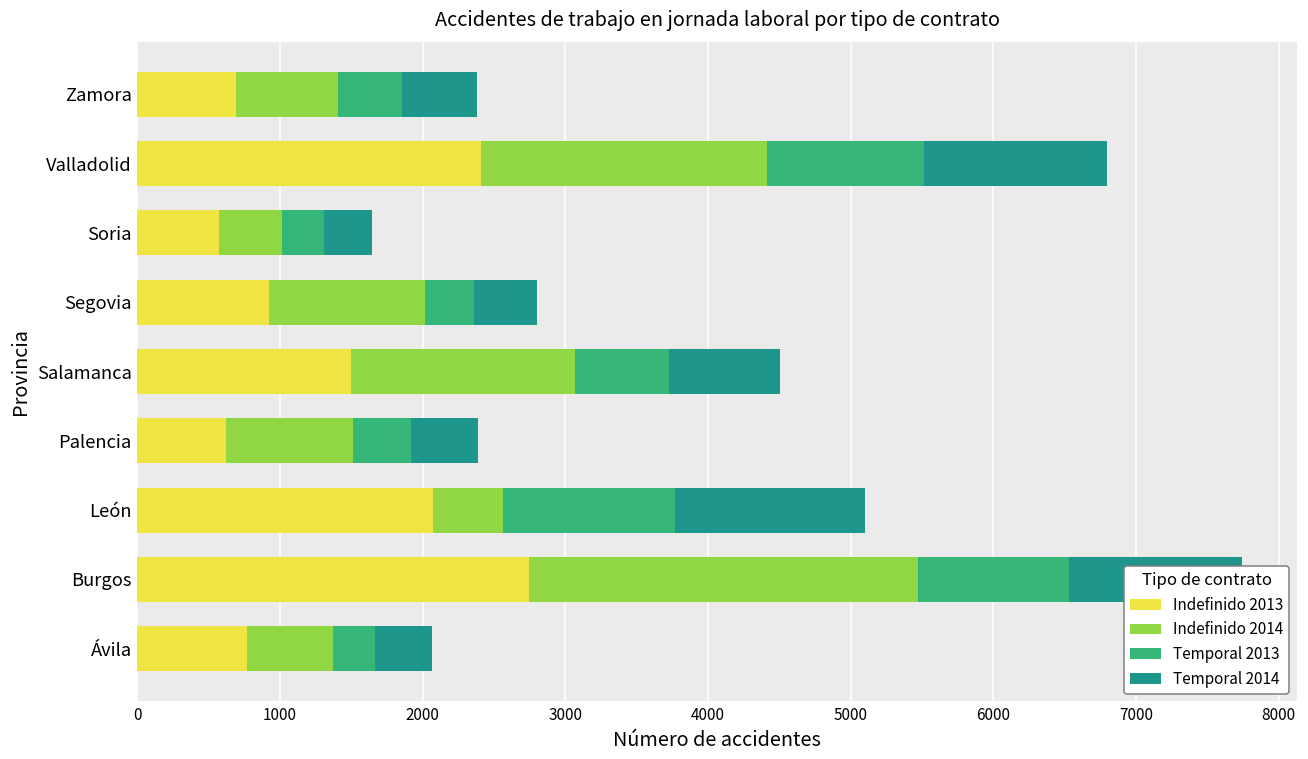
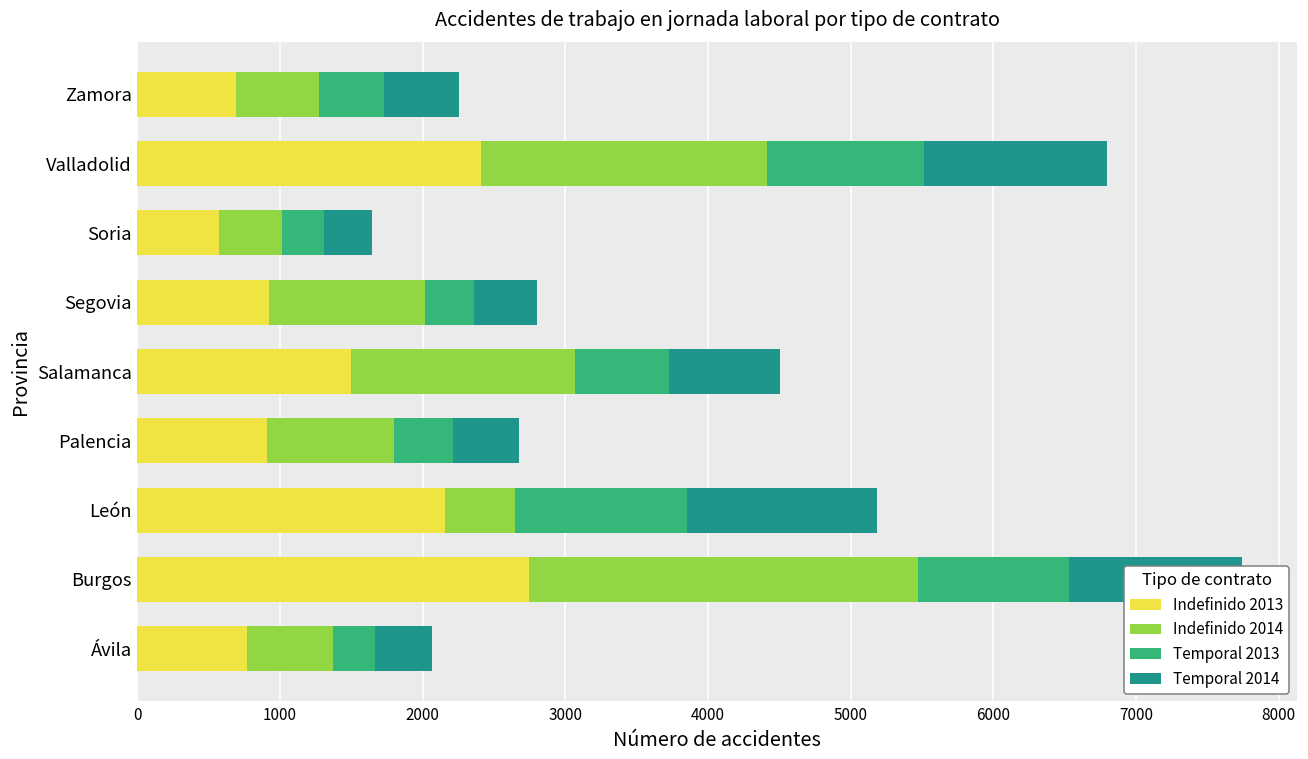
  {
    "Indefinido 2013": {
      "Zamora": 690,
      "Valladolid": 2410,
      "Soria": 570,
      "Segovia": 930,
      "Salamanca": 1500,
-     "Palencia": 620,
-     "León": 2070,
+     "Palencia": 910,
+     "León": 2160,
      "Burgos": 2750,
      "Ávila": 770
    },
    "Indefinido 2014": {
-     "Zamora": 720,
+     "Zamora": 580,
      "Valladolid": 2000,
      "Soria": 440,
      "Segovia": 1090,
      "Salamanca": 1570,
      "Palencia": 890,
      "León": 490,
      "Burgos": 2720,
      "Ávila": 600
    }
  }
